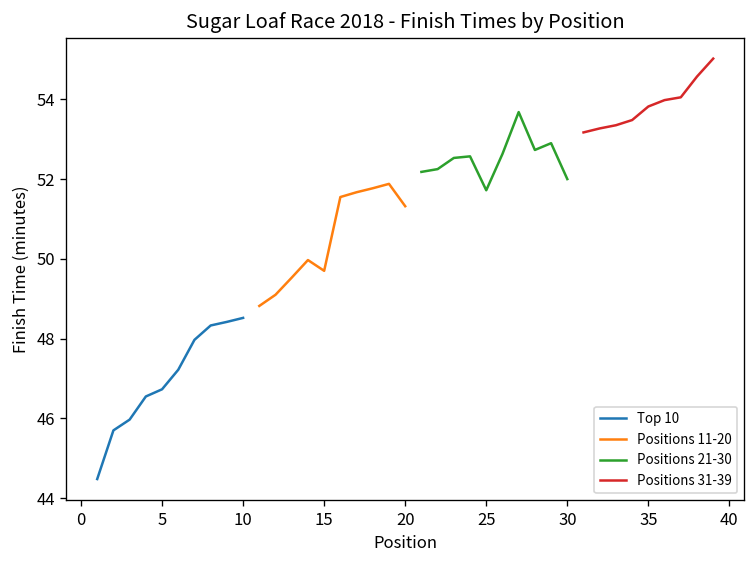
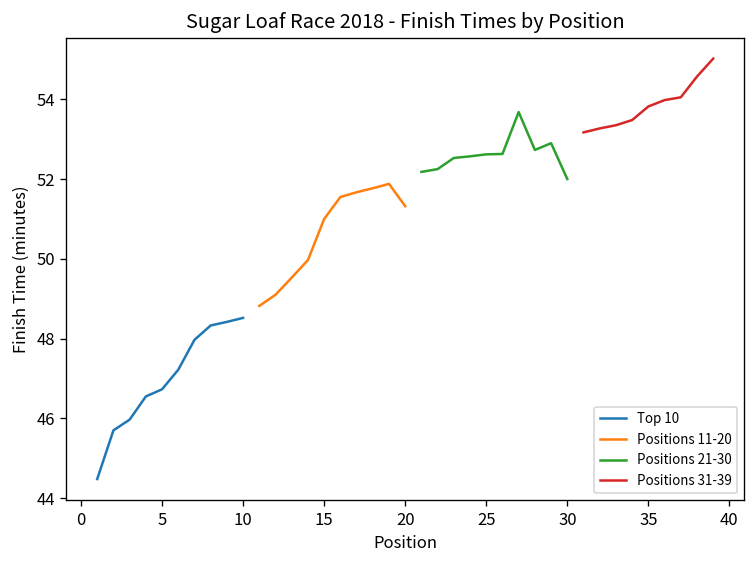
  {
    "Top 10": {
      "5": 46.7,
      "10": 48.5
    },
    "Positions 11-20": {
-     "15": 49.7,
+     "15": 51.0,
      "20": 51.3
    },
    "Positions 21-30": {
-     "25": 51.7,
+     "25": 52.6,
      "30": 52.0
    }
  }
